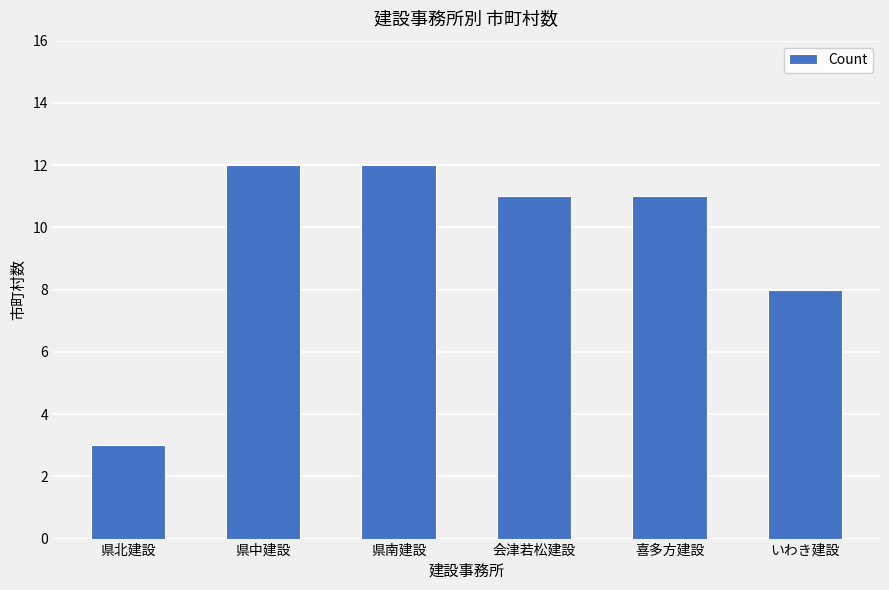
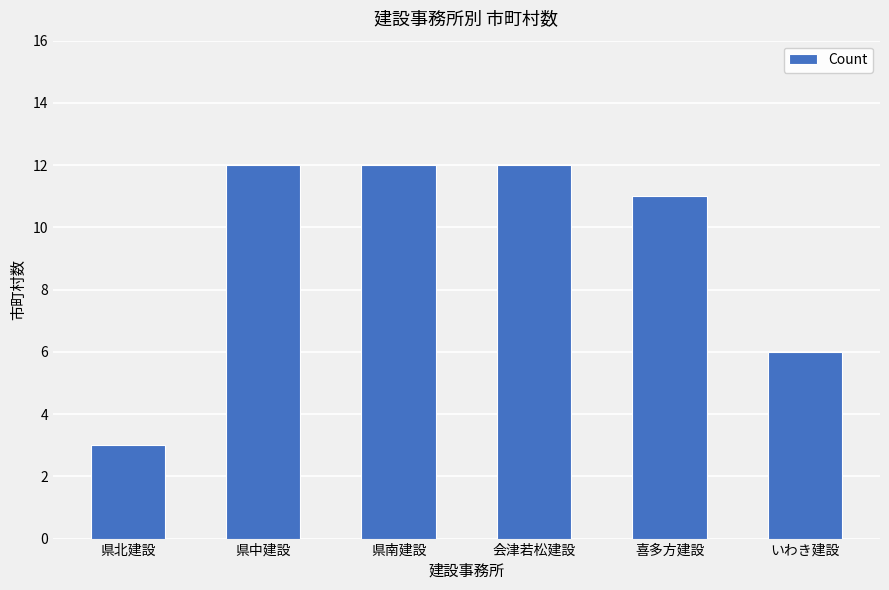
  {
    "県北建設": 3,
    "県中建設": 12,
    "県南建設": 12,
-   "会津若松建設": 11,
+   "会津若松建設": 12,
    "喜多方建設": 11,
-   "いわき建設": 8
+   "いわき建設": 6
  }
